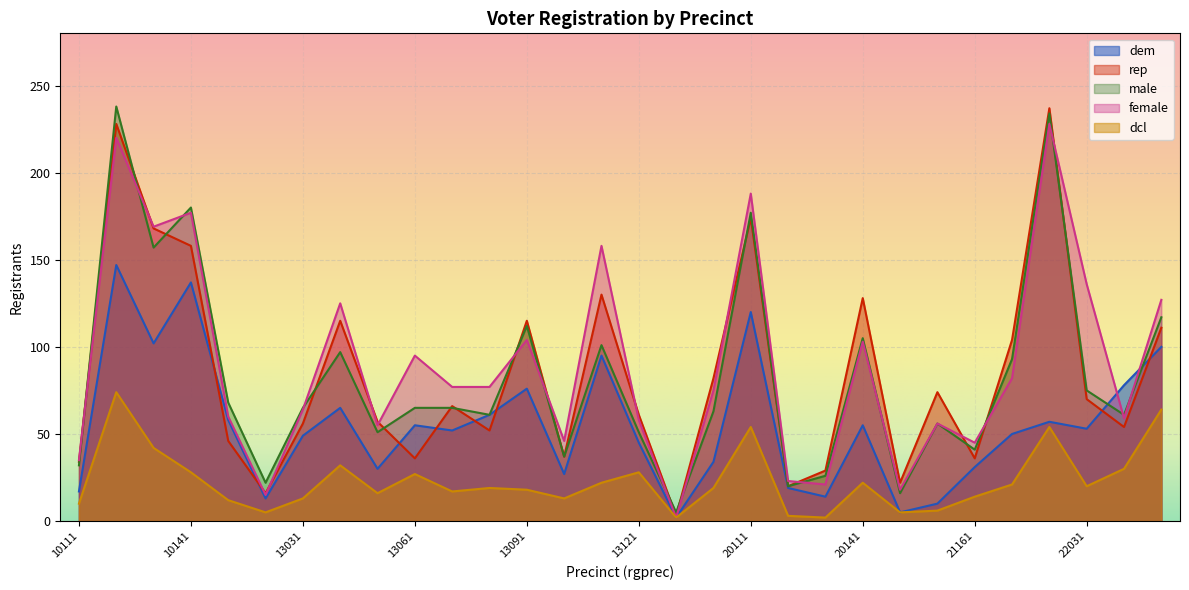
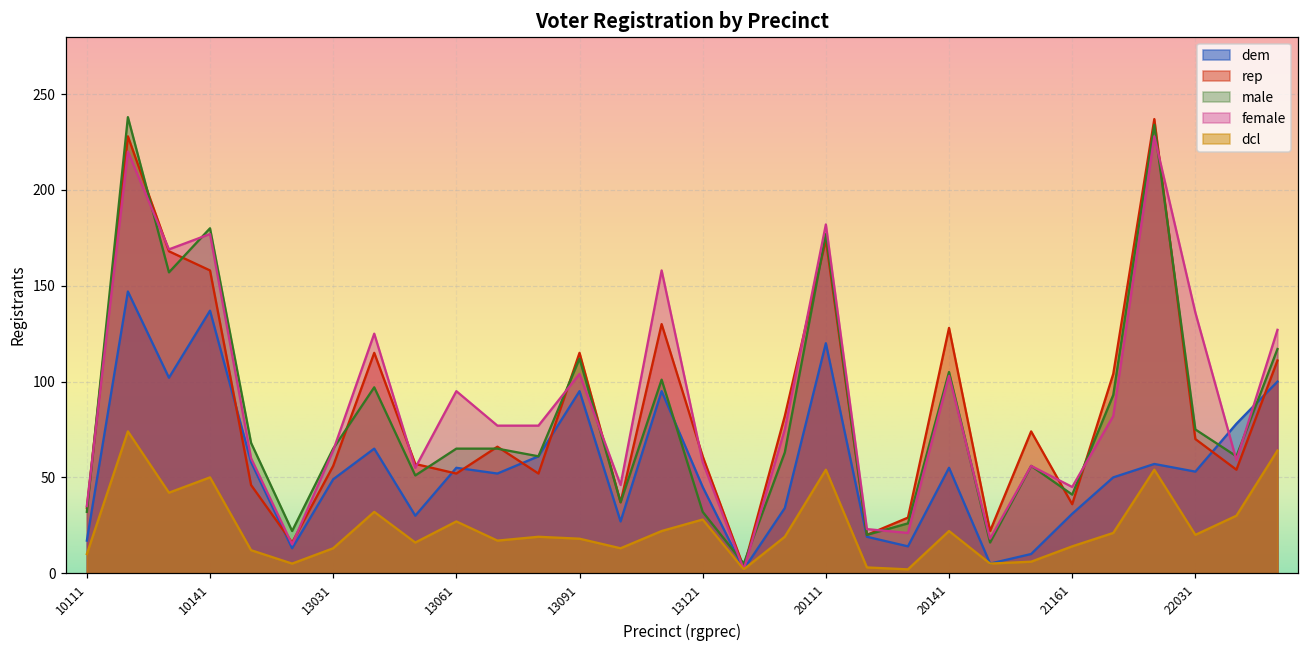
  {
    "dem": {
      "10111": 17,
      "10141": 137,
      "13031": 49,
      "13061": 55,
-     "13091": 76,
+     "13091": 95,
      "13121": 45,
      "20111": 120,
      "20141": 55,
      "21161": 31,
      "22031": 53
    },
    "rep": {
      "10141": 158,
      "13031": 56,
-     "13061": 36,
+     "13061": 52,
      "13091": 115,
      "13121": 61,
      "20111": 174,
      "20141": 128,
      "21161": 36,
      "22031": 70
    },
    "male": {
      "10111": 32,
      "10141": 180,
      "13061": 65,
      "13091": 112,
-     "13121": 51,
+     "13121": 32,
      "20111": 177,
      "20141": 105,
      "21161": 41,
      "22031": 75
    },
    "female": {
      "10141": 177,
      "13061": 95,
      "13091": 104,
      "13121": 58,
-     "20111": 188,
+     "20111": 182,
      "20141": 103,
      "21161": 45,
      "22031": 136
    },
    "dcl": {
      "10111": 10,
-     "10141": 28,
+     "10141": 50,
      "13031": 13,
      "13061": 27,
      "13091": 18,
      "13121": 28,
      "20111": 54,
      "20141": 22,
      "21161": 14,
      "22031": 20
    }
  }
